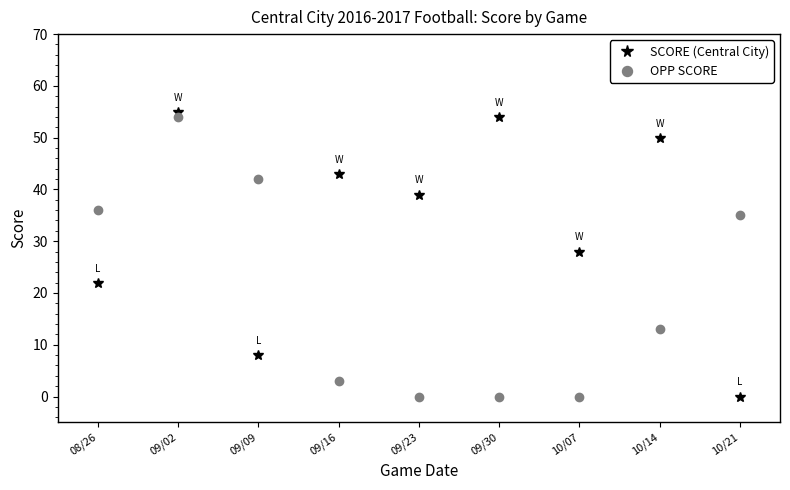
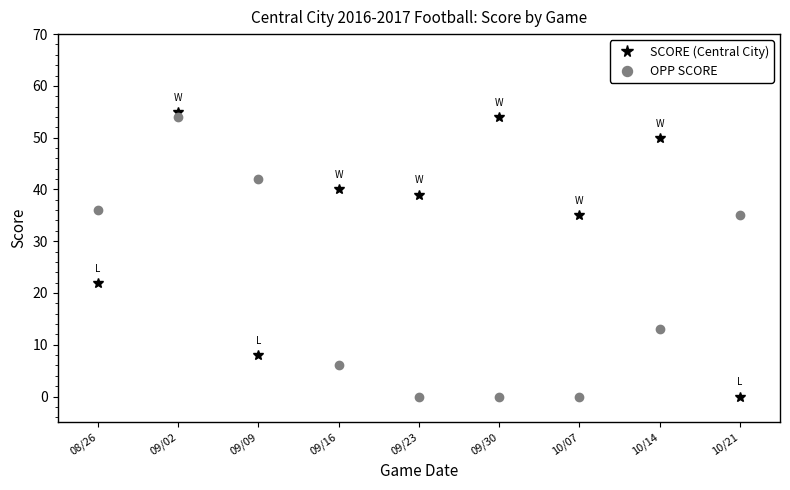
  {
    "SCORE (Central City)": {
      "08/26": 22,
      "09/02": 55,
      "09/09": 8,
-     "09/16": 43,
+     "09/16": 40,
      "09/23": 39,
      "09/30": 54,
-     "10/07": 28,
+     "10/07": 35,
      "10/14": 50,
      "10/21": 0
    },
    "OPP SCORE": {
      "08/26": 36,
      "09/02": 54,
      "09/09": 42,
-     "09/16": 3,
+     "09/16": 6,
      "09/23": 0,
      "09/30": 0,
      "10/07": 0,
      "10/14": 13,
      "10/21": 35
    }
  }
